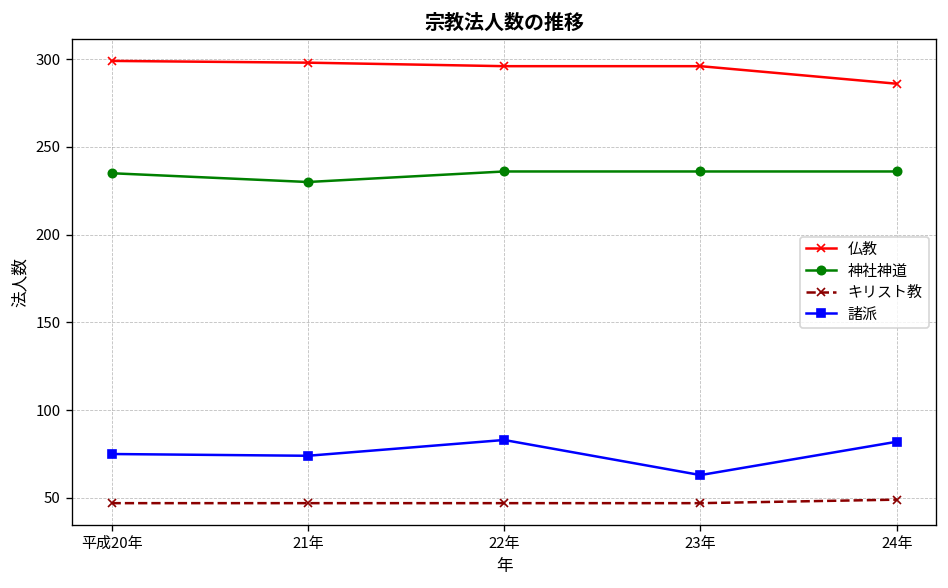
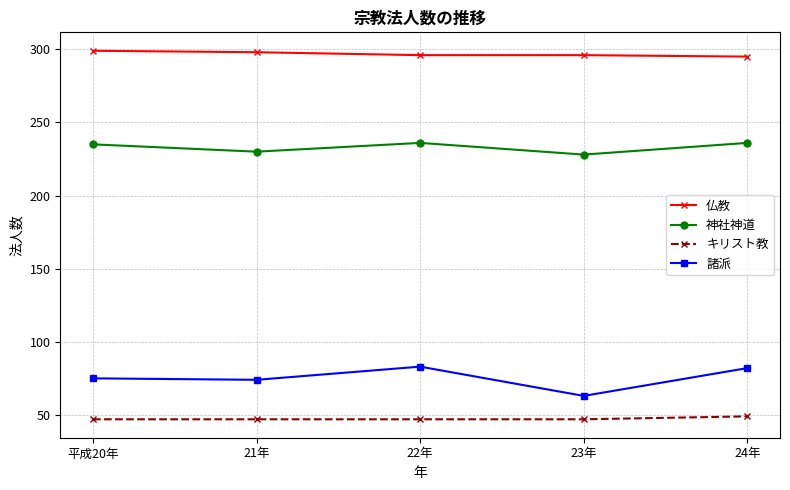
  {
    "仏教": {
      "平成20年": 299,
      "21年": 298,
      "22年": 296,
      "23年": 296,
-     "24年": 286
+     "24年": 295
    },
    "神社神道": {
      "平成20年": 235,
      "21年": 230,
      "22年": 236,
-     "23年": 236,
+     "23年": 228,
      "24年": 236
    },
    "キリスト教": {
      "平成20年": 47,
      "21年": 47,
      "22年": 47,
      "23年": 47,
      "24年": 49
    },
    "諸派": {
      "平成20年": 75,
      "21年": 74,
      "22年": 83,
      "23年": 63,
      "24年": 82
    }
  }
